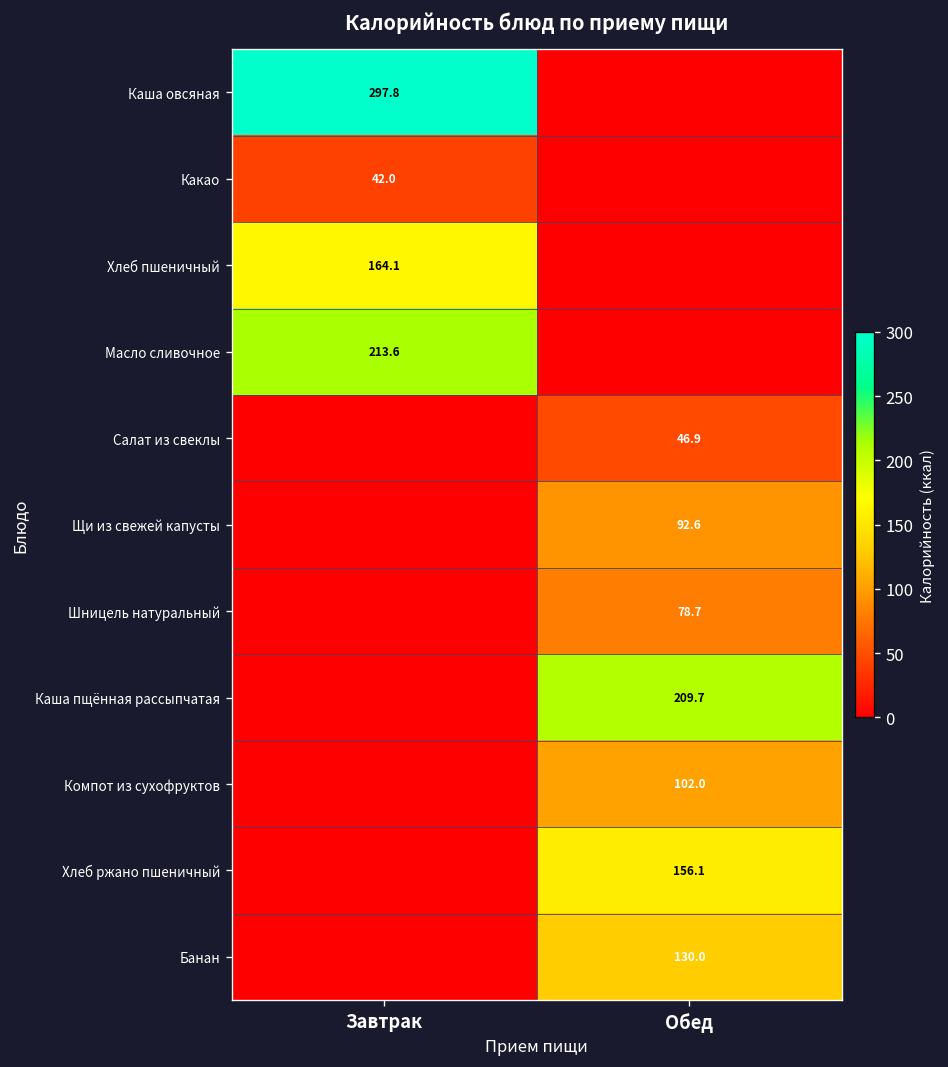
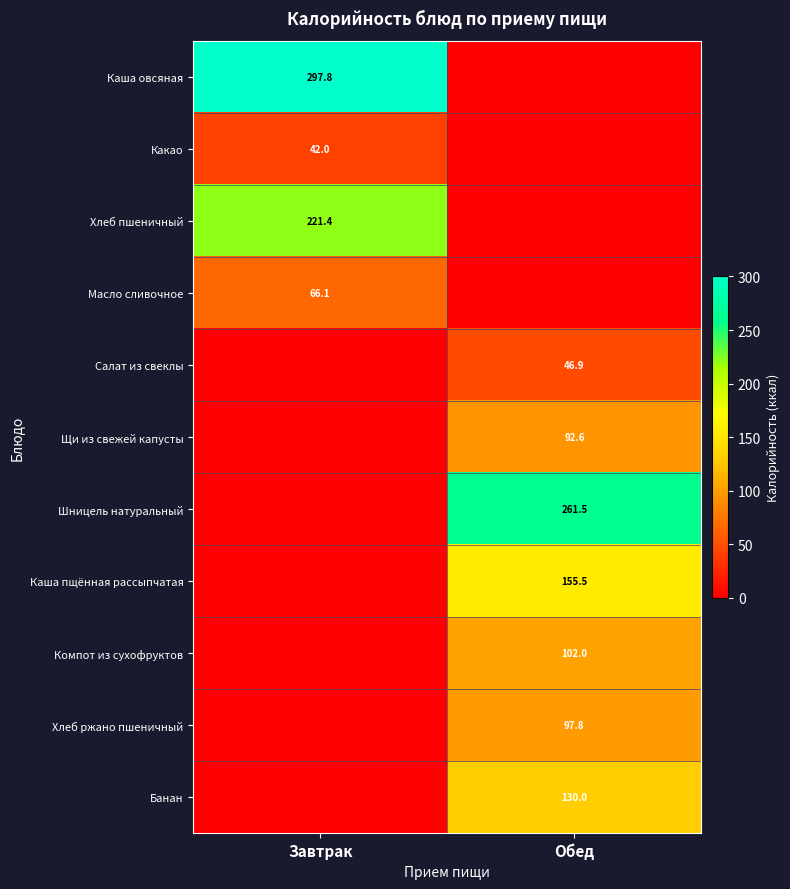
  {
    "Каша овсяная": {
      "Завтрак": 297.8
    },
    "Какао": {
      "Завтрак": 42.0
    },
    "Хлеб пшеничный": {
-     "Завтрак": 164.1
+     "Завтрак": 221.4
    },
    "Масло сливочное": {
-     "Завтрак": 213.6
+     "Завтрак": 66.1
    },
    "Салат из свеклы": {
      "Обед": 46.9
    },
    "Щи из свежей капусты": {
      "Обед": 92.6
    },
    "Шницель натуральный": {
-     "Обед": 78.7
+     "Обед": 261.5
    },
    "Каша пщённая рассыпчатая": {
-     "Обед": 209.7
+     "Обед": 155.5
    },
    "Компот из сухофруктов": {
      "Обед": 102.0
    },
    "Хлеб ржано пшеничный": {
-     "Обед": 156.1
+     "Обед": 97.8
    },
    "Банан": {
      "Обед": 130.0
    }
  }
